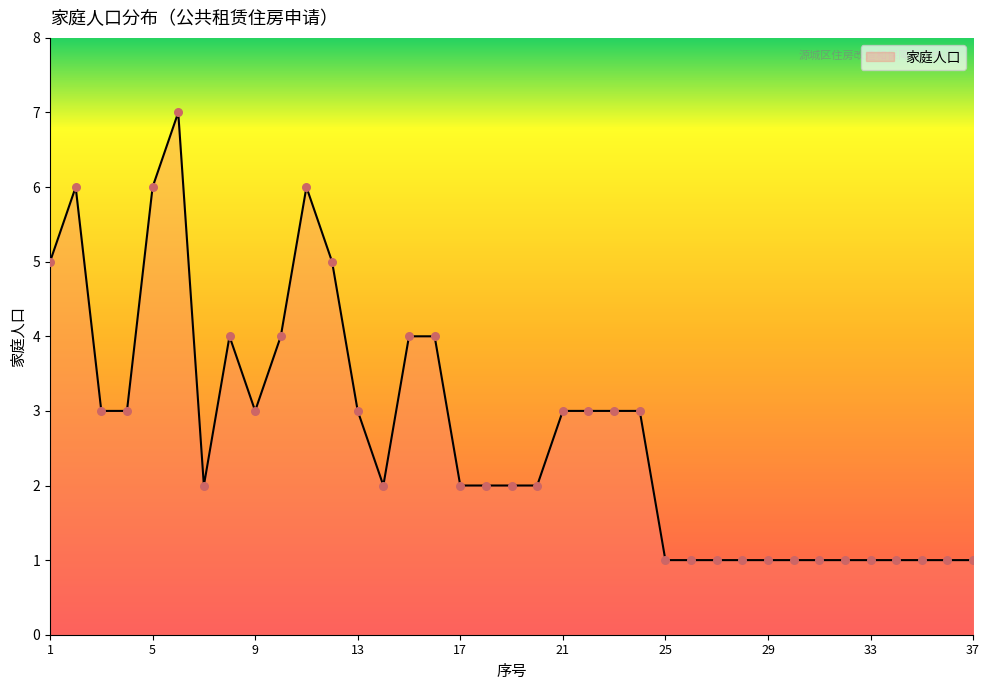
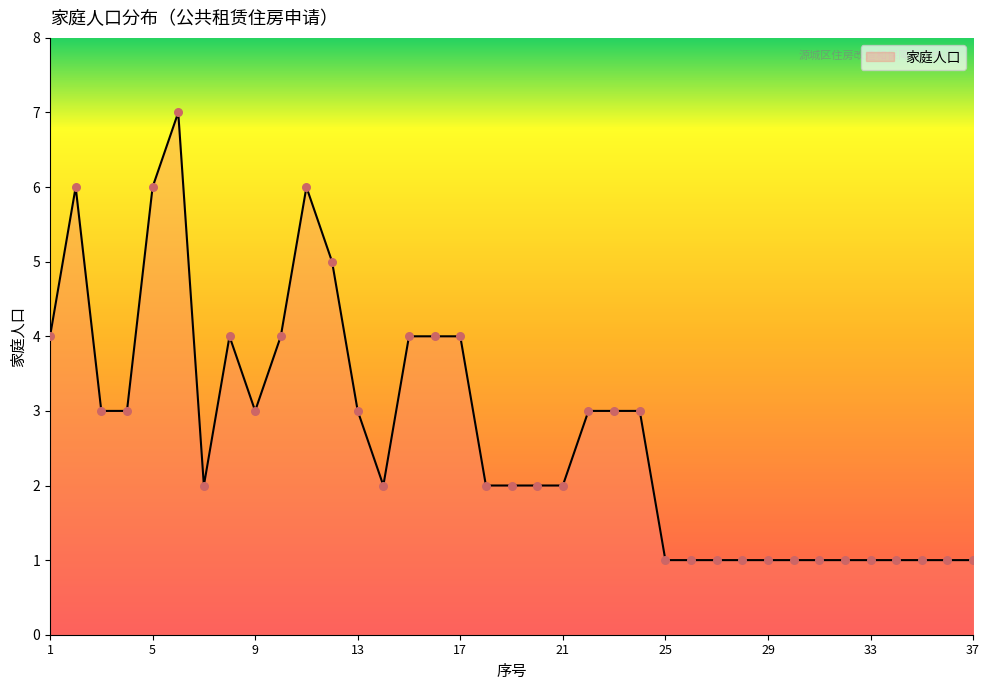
  {
-   "1": 5,
+   "1": 4,
    "5": 6,
    "9": 3,
    "13": 3,
-   "17": 2,
-   "21": 3,
+   "17": 4,
+   "21": 2,
    "25": 1,
    "29": 1,
    "33": 1,
    "37": 1
  }
